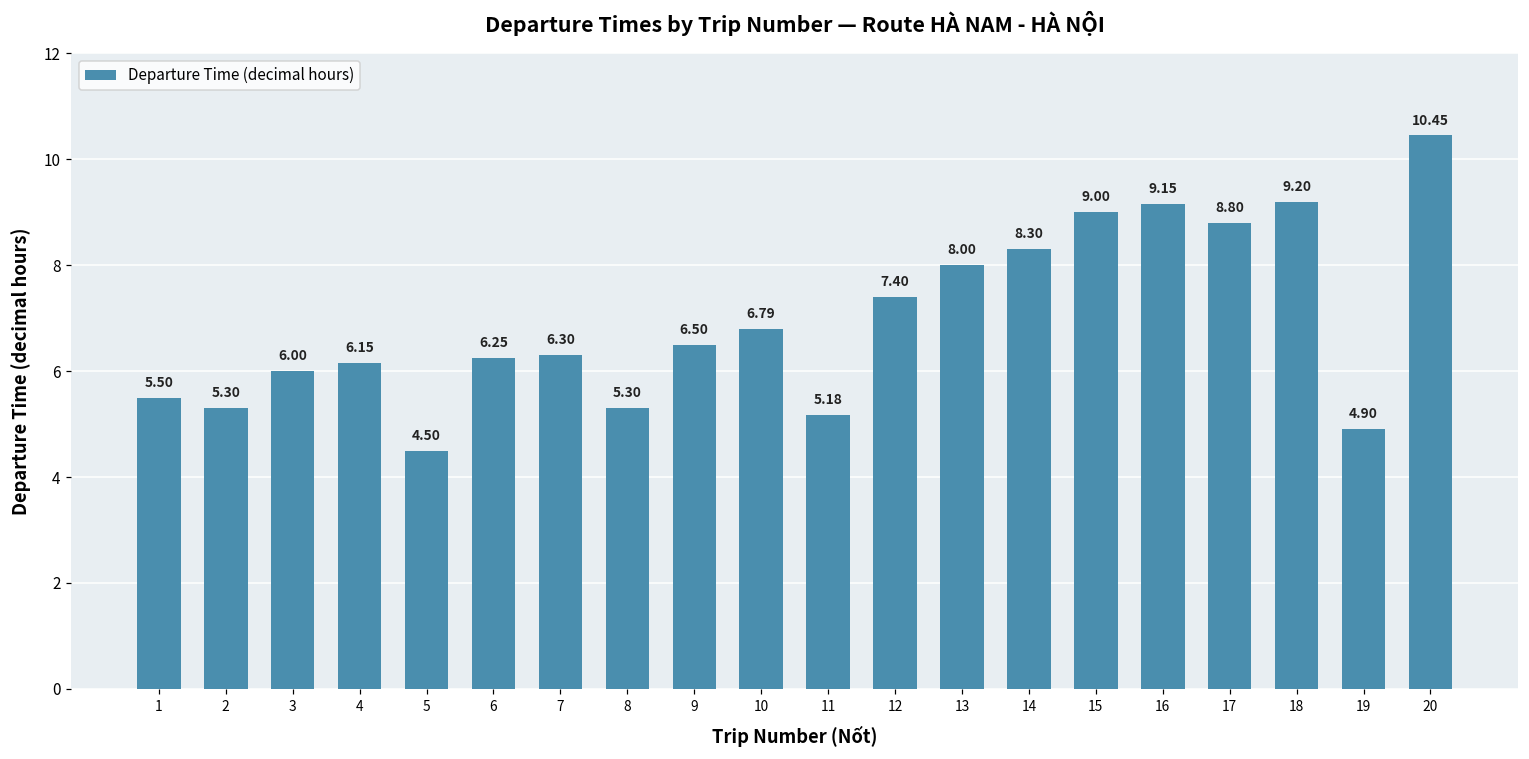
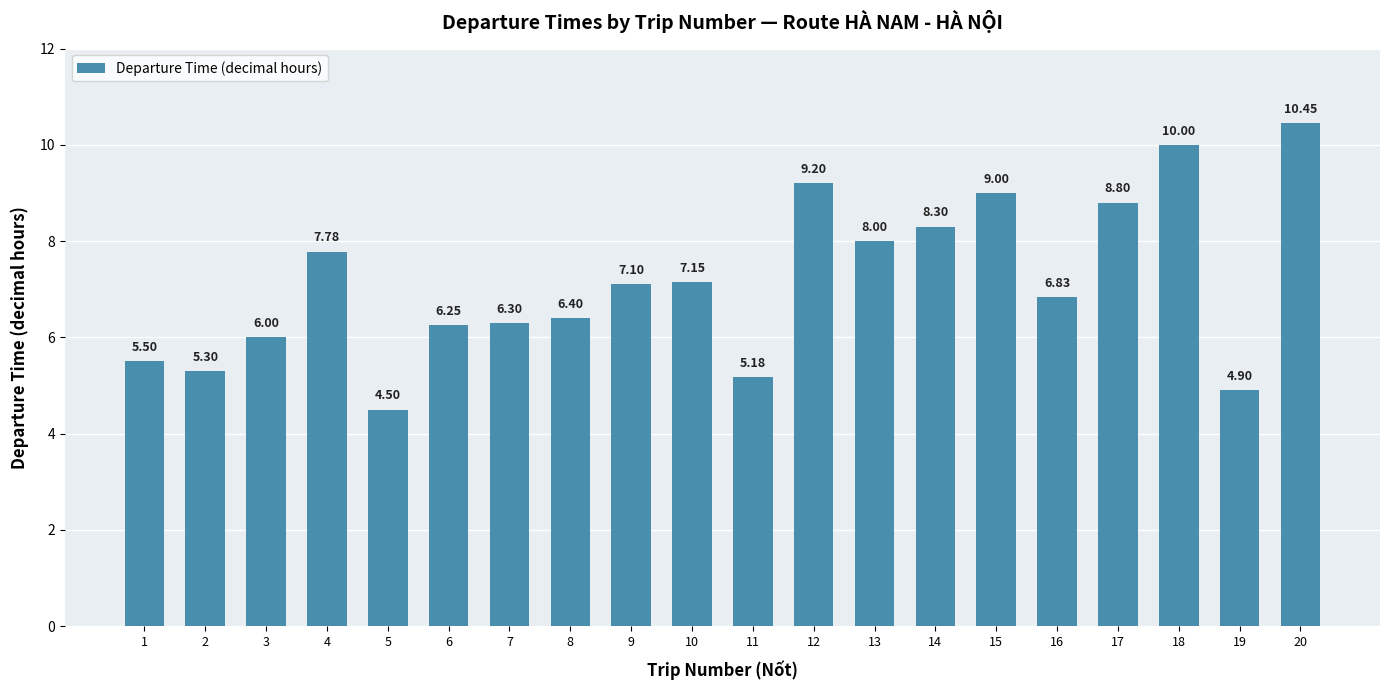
  {
    "1": 5.50,
    "2": 5.30,
    "3": 6.00,
-   "4": 6.15,
+   "4": 7.78,
    "5": 4.50,
    "6": 6.25,
    "7": 6.30,
-   "8": 5.30,
-   "9": 6.50,
-   "10": 6.79,
+   "8": 6.40,
+   "9": 7.10,
+   "10": 7.15,
    "11": 5.18,
-   "12": 7.40,
+   "12": 9.20,
    "13": 8.00,
    "14": 8.30,
    "15": 9.00,
-   "16": 9.15,
+   "16": 6.83,
    "17": 8.80,
-   "18": 9.20,
+   "18": 10.00,
    "19": 4.90,
    "20": 10.45
  }
